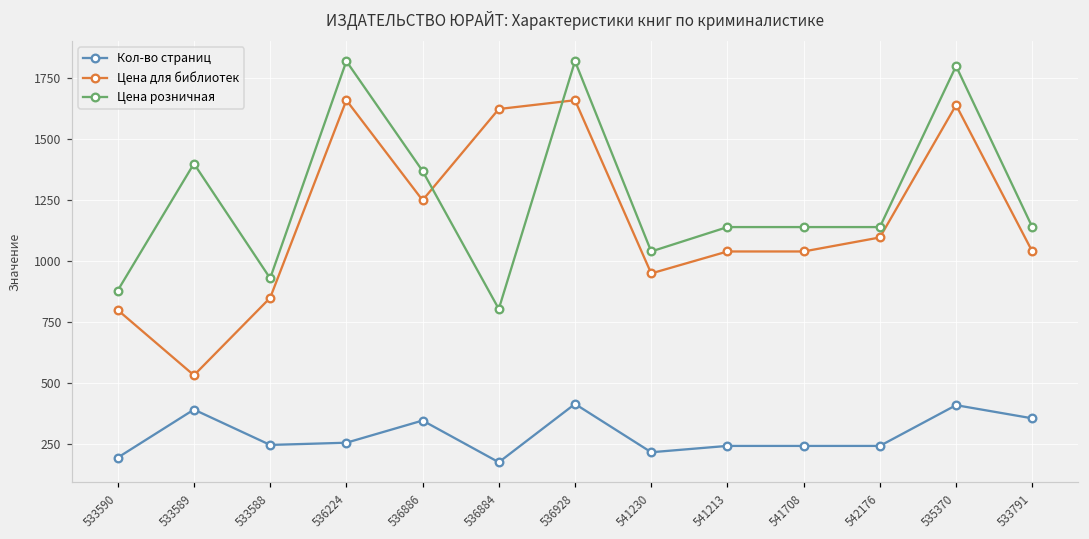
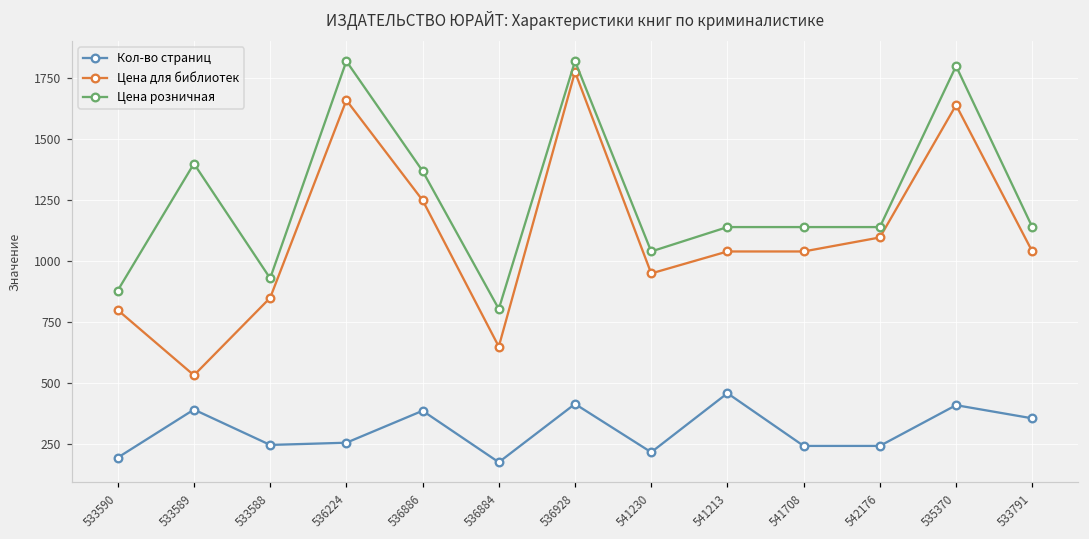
  {
    "Кол-во страниц": {
      "533590": 190,
      "533589": 390,
      "533588": 250,
      "536224": 260,
-     "536886": 350,
+     "536886": 390,
      "536884": 180,
      "536928": 410,
      "541230": 220,
-     "541213": 240,
+     "541213": 460,
      "541708": 240,
      "542176": 240,
      "535370": 410,
      "533791": 360
    },
    "Цена для библиотек": {
      "533590": 800,
      "533589": 530,
      "533588": 850,
      "536224": 1660,
      "536886": 1250,
-     "536884": 1620,
-     "536928": 1660,
+     "536884": 650,
+     "536928": 1780,
      "541230": 950,
      "541213": 1040,
      "541708": 1040,
      "542176": 1100,
      "535370": 1640,
      "533791": 1040
    },
    "Цена розничная": {
      "533590": 880,
      "533589": 1400,
      "533588": 930,
      "536224": 1820,
      "536886": 1370,
      "536884": 800,
      "536928": 1820,
      "541230": 1040,
      "541213": 1140,
      "541708": 1140,
      "542176": 1140,
      "535370": 1800,
      "533791": 1140
    }
  }
